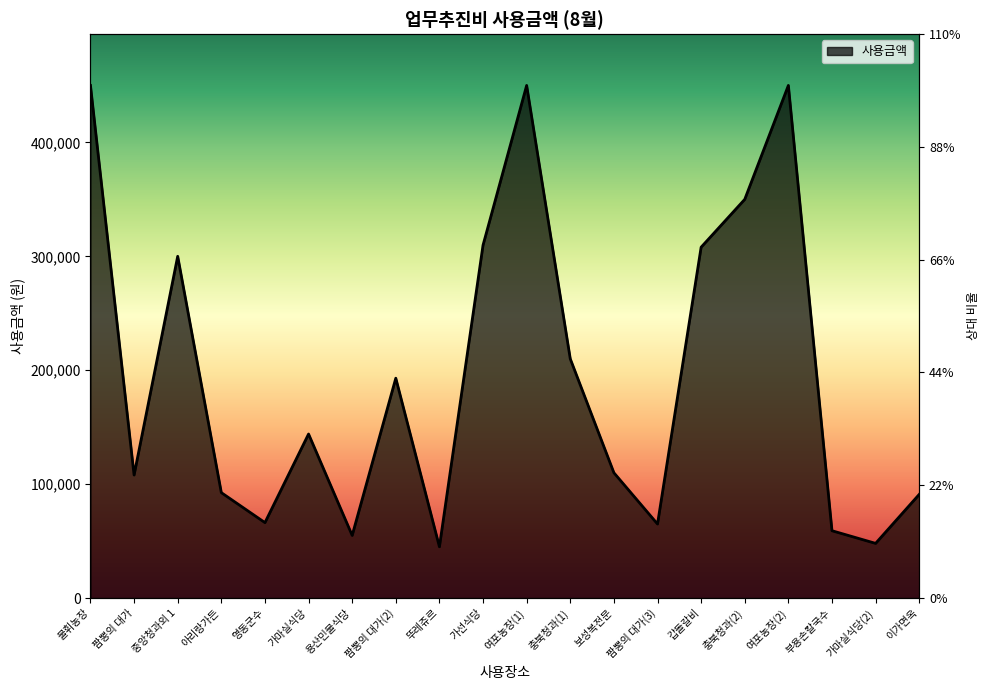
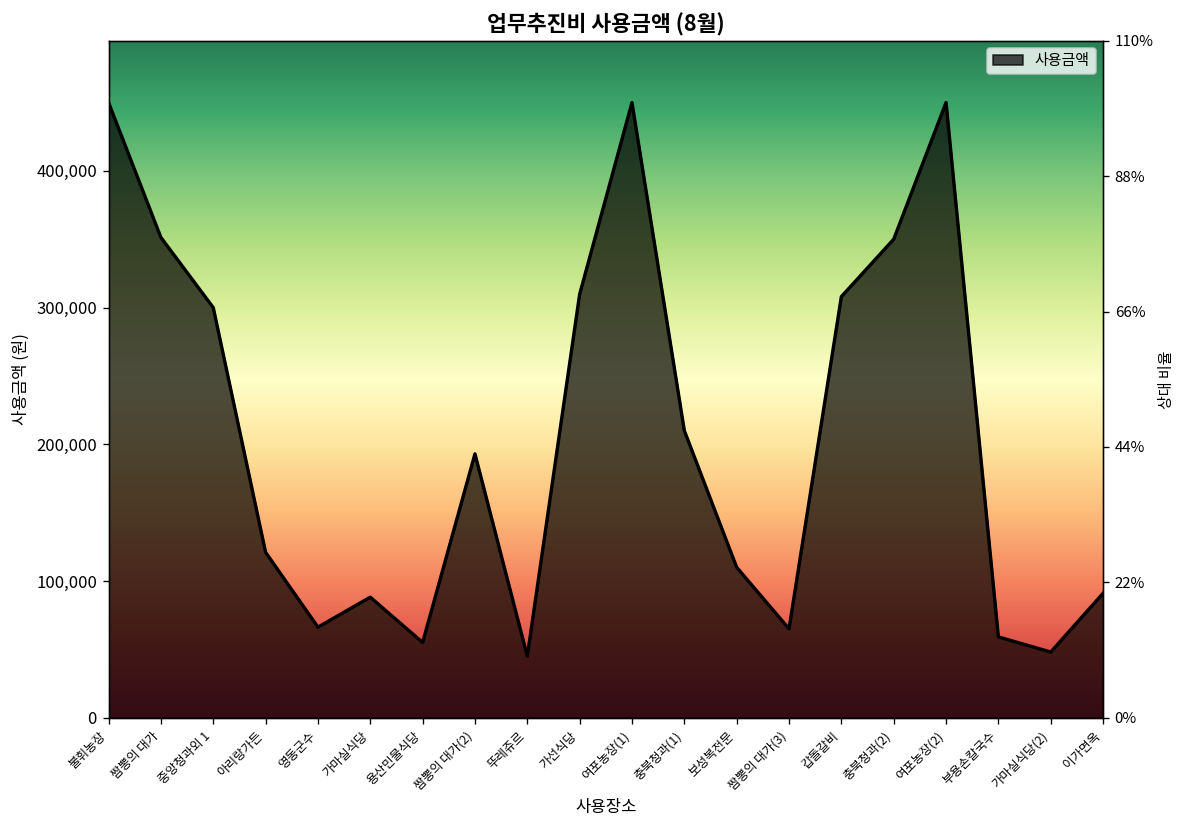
  {
    "불휘농장": "450,000",
-   "짬뽕의 대가": "108,000",
+   "짬뽕의 대가": "351,000",
    "중앙청과외 1": "300,000",
-   "아리랑가든": "93,000",
+   "아리랑가든": "121,000",
    "영동군수": "66,000",
-   "가마실식당": "144,000",
+   "가마실식당": "88,000",
    "용산민물식당": "55,000",
    "짬뽕의 대가(2)": "193,000",
    "뚜레쥬르": "45,000",
    "가선식당": "310,000",
    "여포농장(1)": "450,000",
    "충북청과(1)": "210,000",
    "보성복전문": "110,000",
    "짬뽕의 대가(3)": "65,000",
    "갑돌갈비": "308,000",
    "충북청과(2)": "350,000",
    "여포농장(2)": "450,000",
    "부용손칼국수": "59,000",
    "가마실식당(2)": "48,000",
    "이가면옥": "91,000"
  }
